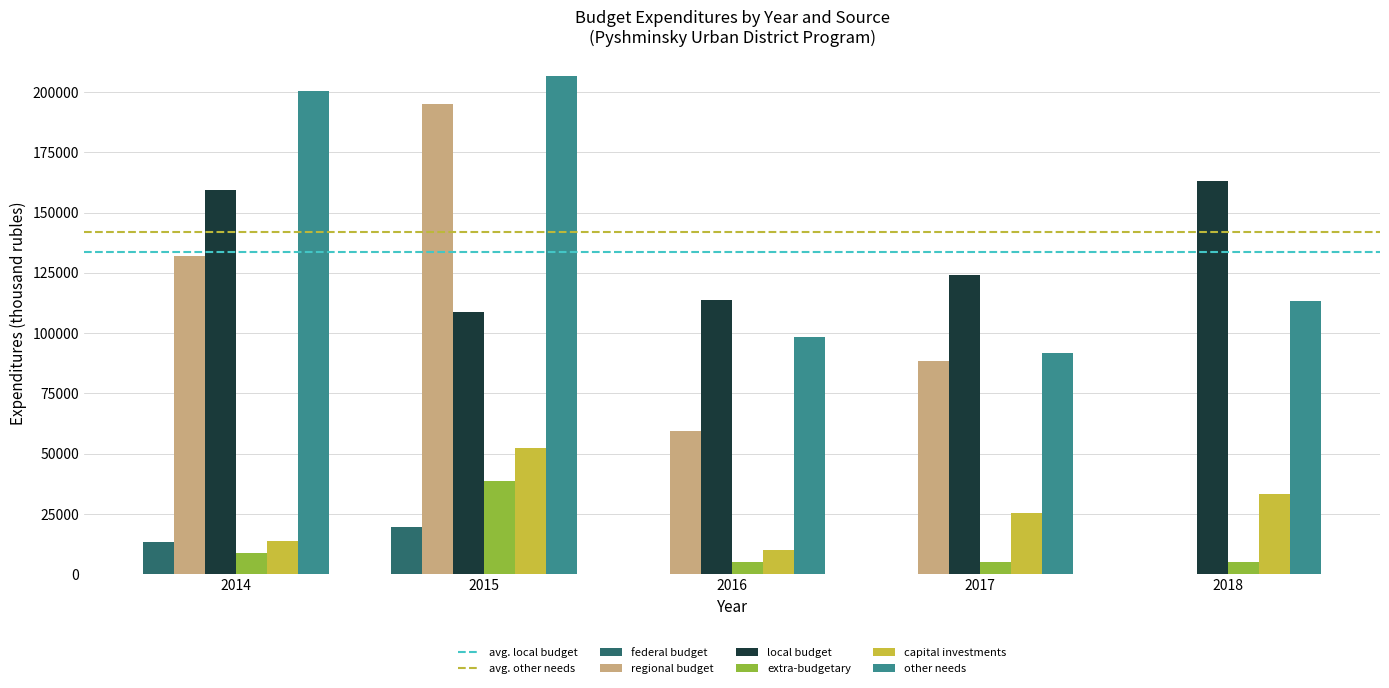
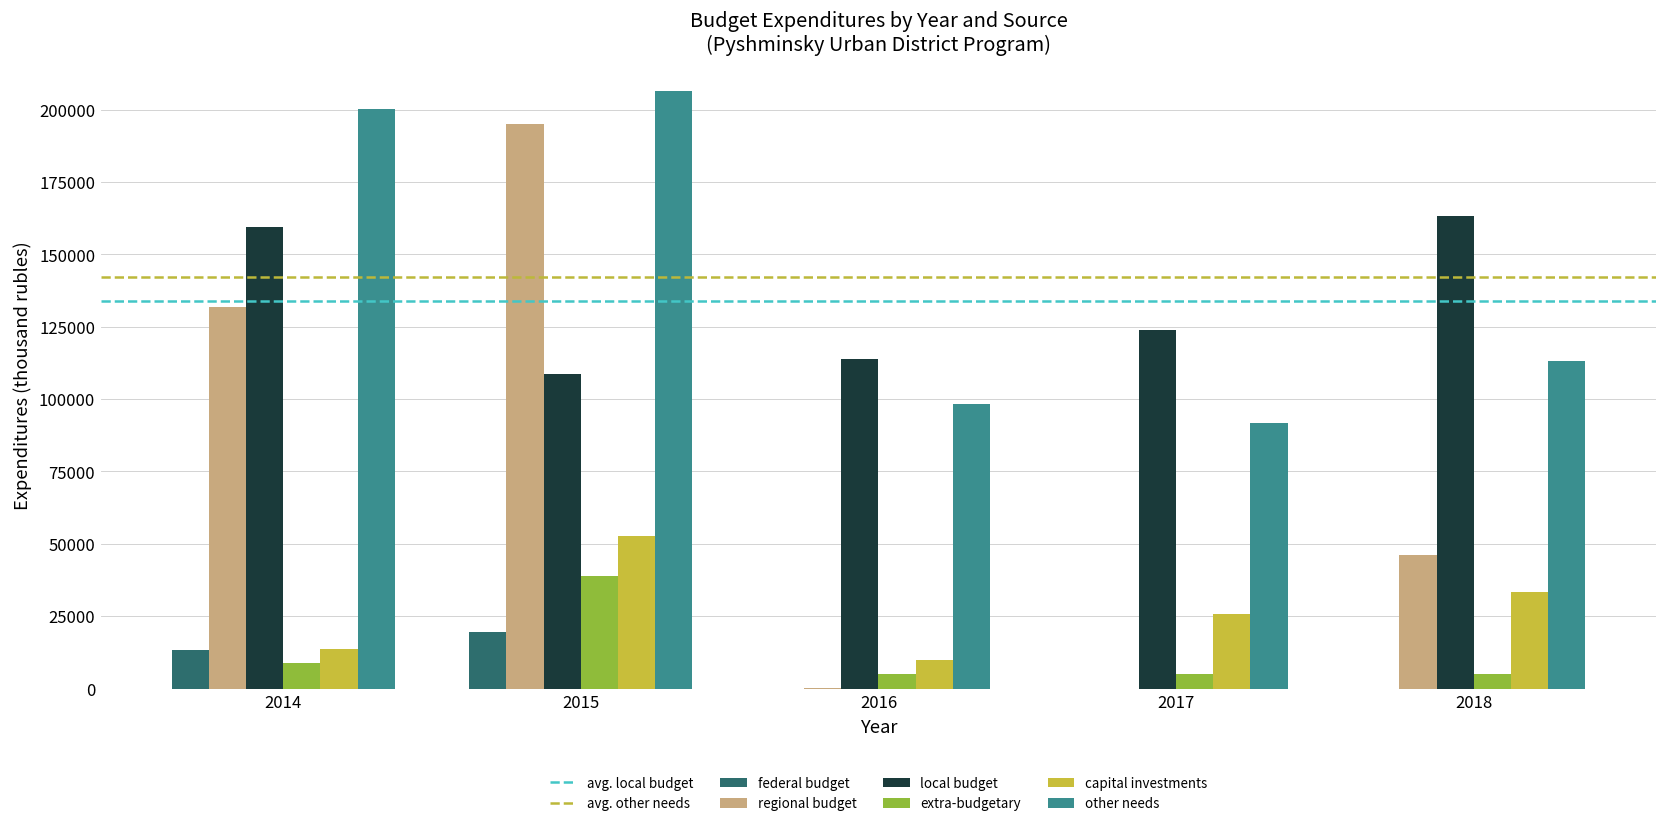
  {
    "regional budget": {
      "2014": 132000,
      "2015": 195000,
-     "2016": 59000,
-     "2017": 88000,
-     "2018": 0
+     "2016": 0,
+     "2017": 0,
+     "2018": 46000
    },
    "local budget": {
      "2014": 160000,
      "2015": 109000,
      "2016": 114000,
      "2017": 124000,
      "2018": 163000
    }
  }
